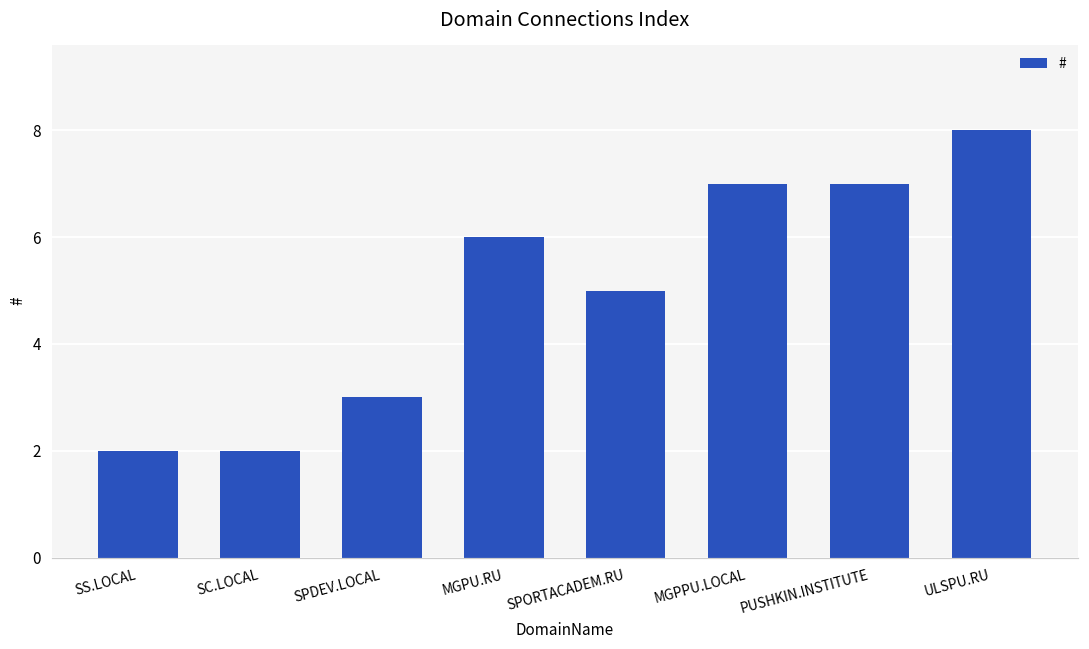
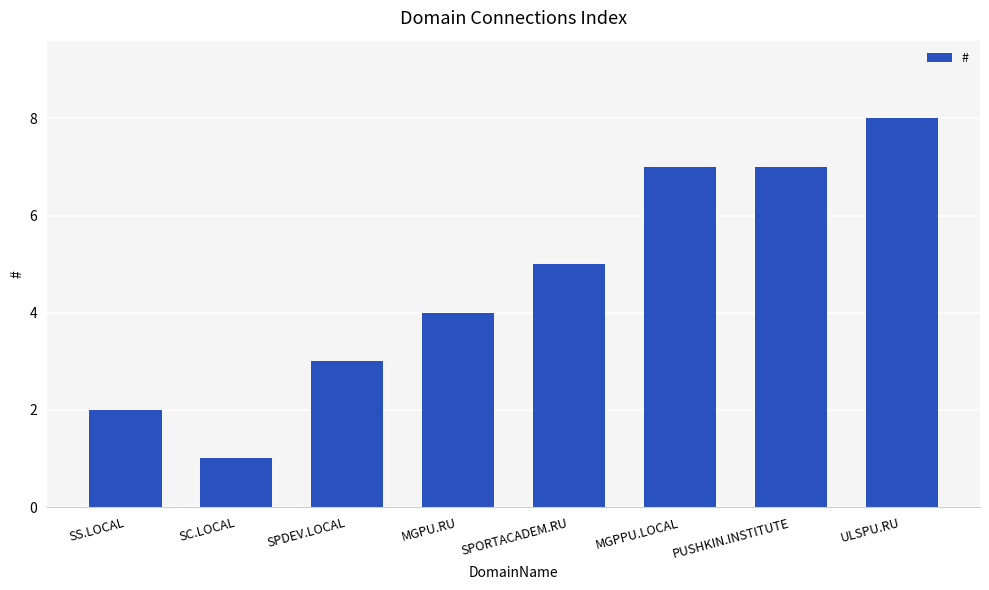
  {
    "SS.LOCAL": 2,
-   "SC.LOCAL": 2,
+   "SC.LOCAL": 1,
    "SPDEV.LOCAL": 3,
-   "MGPU.RU": 6,
+   "MGPU.RU": 4,
    "SPORTACADEM.RU": 5,
    "MGPPU.LOCAL": 7,
    "PUSHKIN.INSTITUTE": 7,
    "ULSPU.RU": 8
  }
